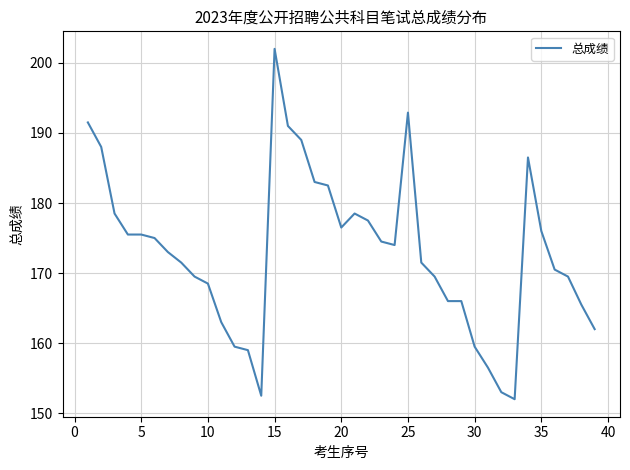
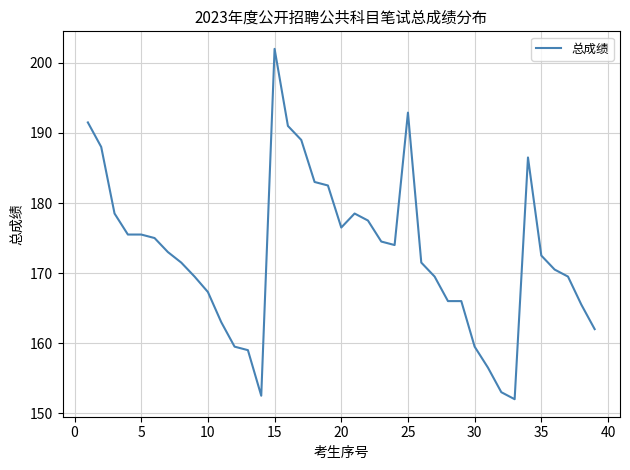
  {
    "5": 176,
-   "10": 169,
+   "10": 167,
    "15": 202,
    "20": 177,
    "25": 193,
    "30": 160,
-   "35": 176
+   "35": 173
  }
